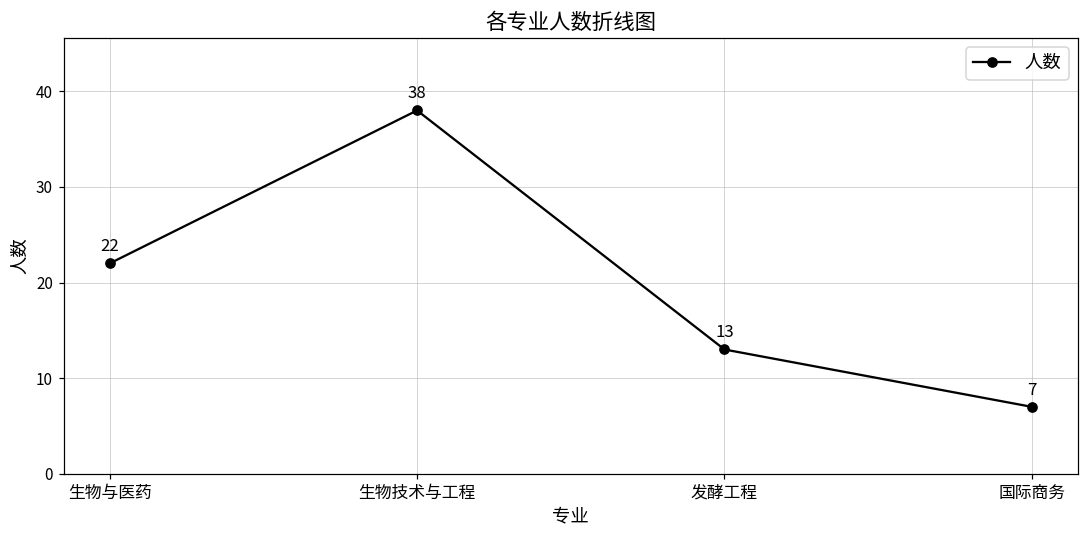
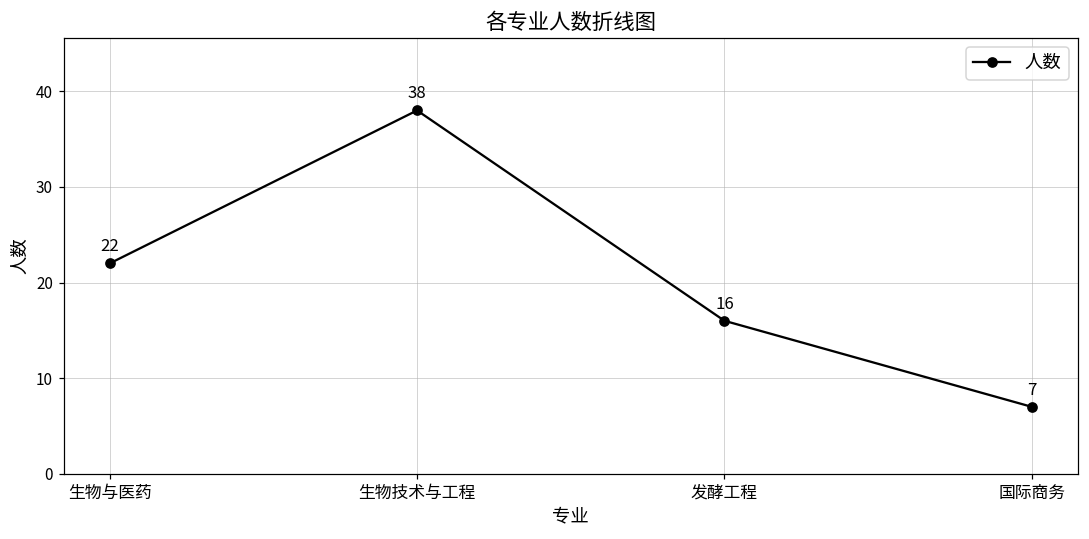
  {
    "生物与医药": 22,
    "生物技术与工程": 38,
-   "发酵工程": 13,
+   "发酵工程": 16,
    "国际商务": 7
  }
